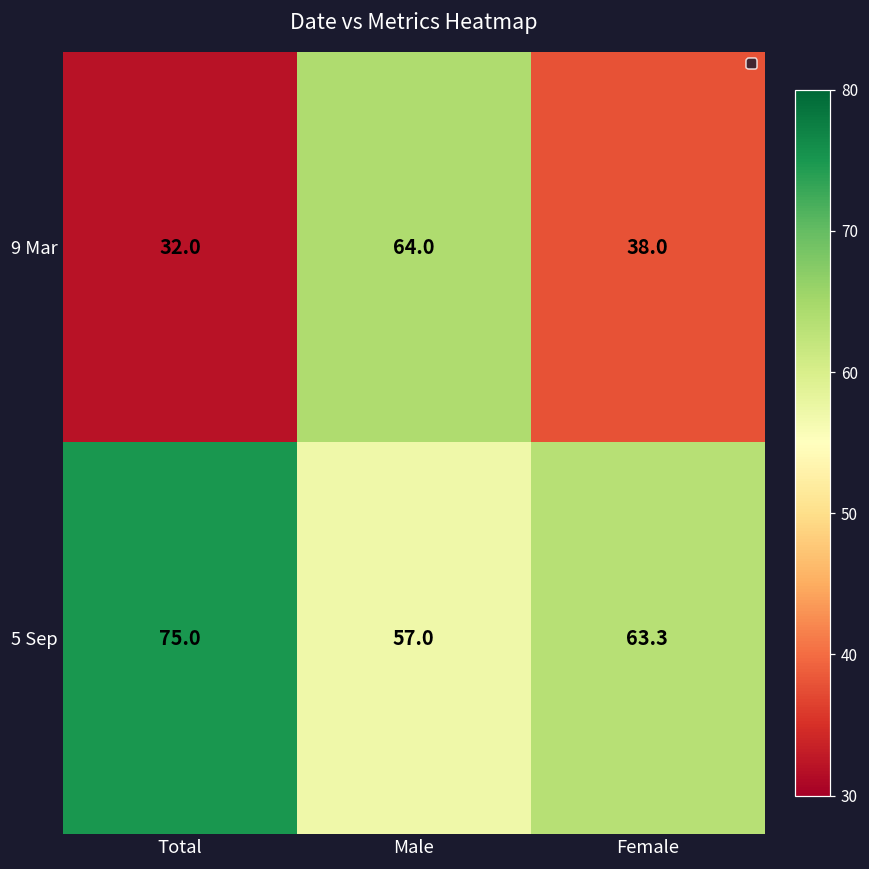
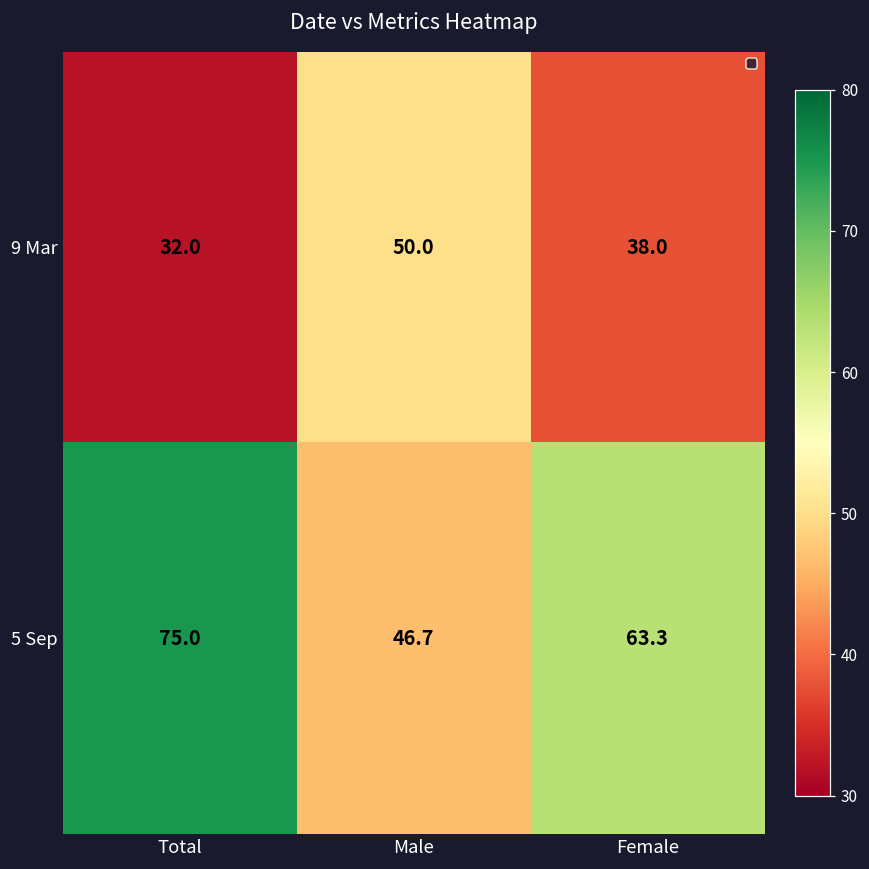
  {
    "9 Mar": {
      "Total": 32.0,
-     "Male": 64.0,
+     "Male": 50.0,
      "Female": 38.0
    },
    "5 Sep": {
      "Total": 75.0,
-     "Male": 57.0,
+     "Male": 46.7,
      "Female": 63.3
    }
  }
